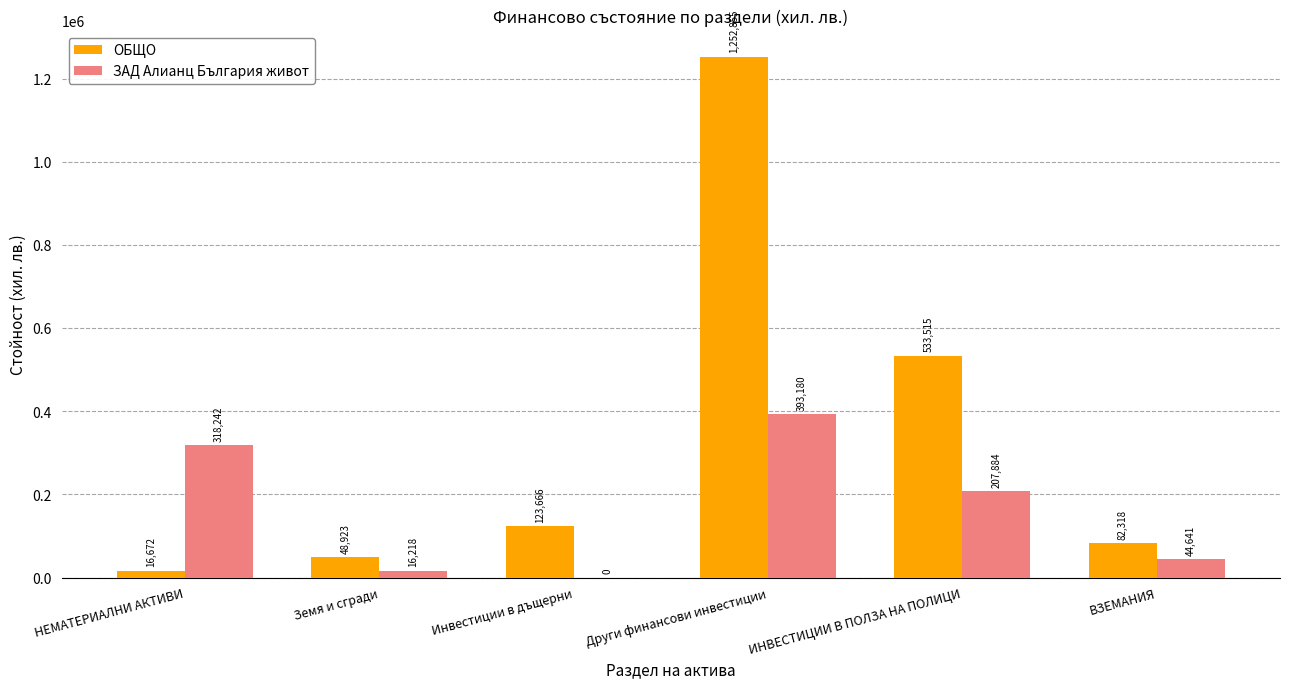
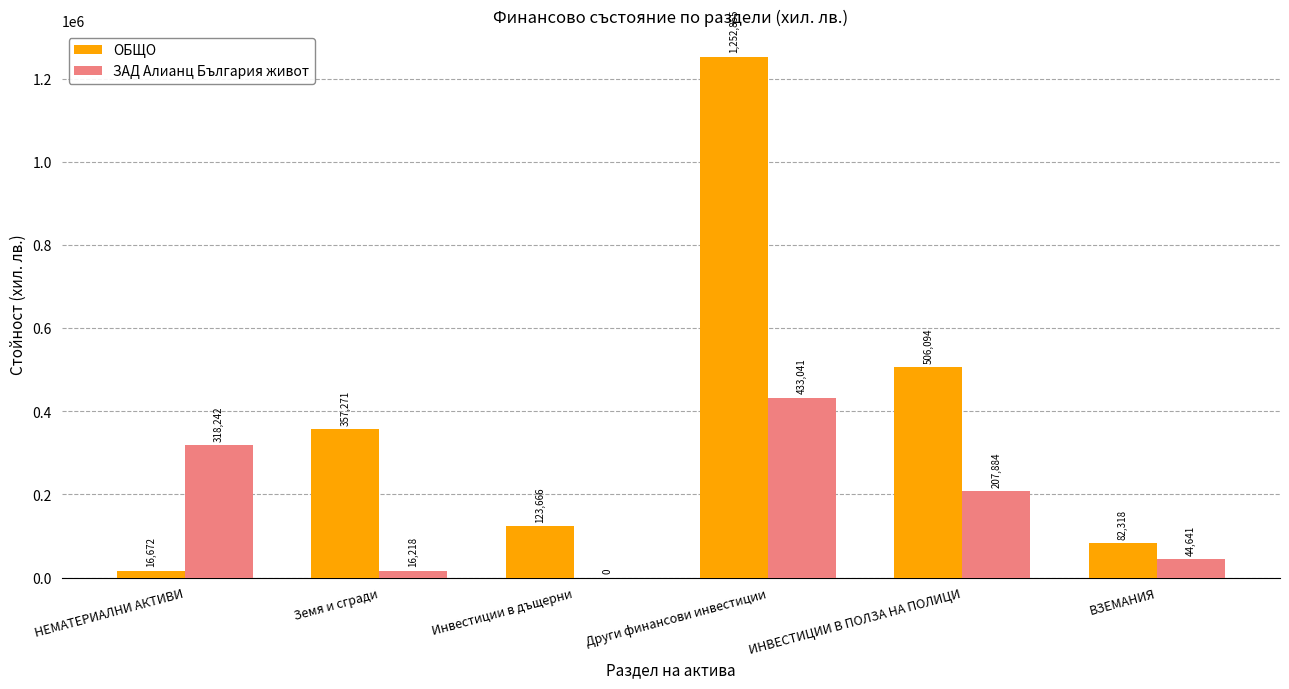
  {
    "ОБЩО": {
      "НЕМАТЕРИАЛНИ АКТИВИ": "16,672",
-     "Земя и сгради": "48,923",
+     "Земя и сгради": "357,271",
      "Инвестиции в дъщерни": "123,666",
      "Други финансови инвестиции": "1,252,855",
-     "ИНВЕСТИЦИИ В ПОЛЗА НА ПОЛИЦИ": "533,515",
+     "ИНВЕСТИЦИИ В ПОЛЗА НА ПОЛИЦИ": "506,094",
      "ВЗЕМАНИЯ": "82,318"
    },
    "ЗАД Алианц България живот": {
      "НЕМАТЕРИАЛНИ АКТИВИ": "318,242",
      "Земя и сгради": "16,218",
      "Инвестиции в дъщерни": "0",
-     "Други финансови инвестиции": "393,180",
+     "Други финансови инвестиции": "433,041",
      "ИНВЕСТИЦИИ В ПОЛЗА НА ПОЛИЦИ": "207,884",
      "ВЗЕМАНИЯ": "44,641"
    }
  }
